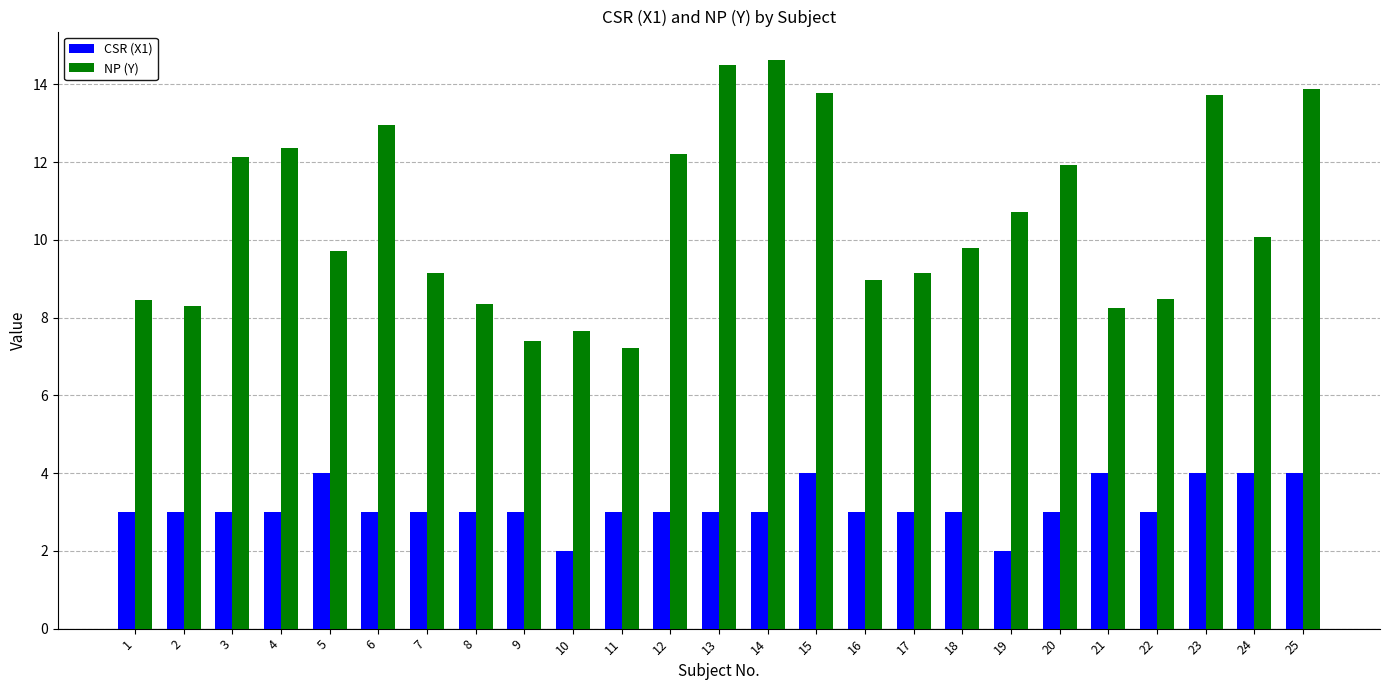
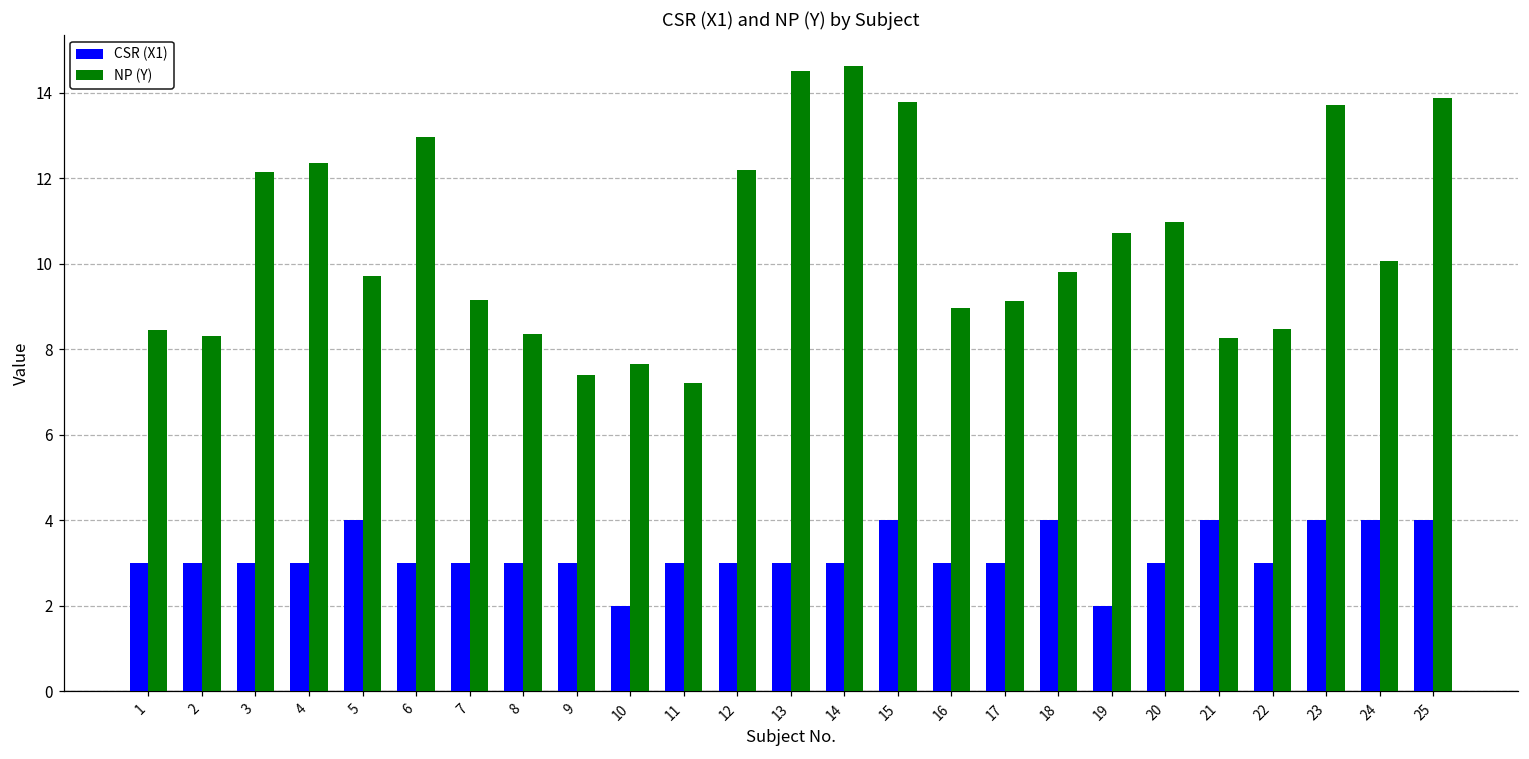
  {
    "CSR (X1)": {
      "1": 3,
      "2": 3,
      "3": 3,
      "4": 3,
      "5": 4,
      "6": 3,
      "7": 3,
      "8": 3,
      "9": 3,
      "10": 2,
      "11": 3,
      "12": 3,
      "13": 3,
      "14": 3,
      "15": 4,
      "16": 3,
      "17": 3,
-     "18": 3,
+     "18": 4,
      "19": 2,
      "20": 3,
      "21": 4,
      "22": 3,
      "23": 4,
      "24": 4,
      "25": 4
    },
    "NP (Y)": {
      "1": 8.5,
      "2": 8.3,
      "3": 12.1,
      "4": 12.4,
      "5": 9.7,
      "6": 13.0,
      "7": 9.2,
      "8": 8.4,
      "9": 7.4,
      "10": 7.7,
      "11": 7.2,
      "12": 12.2,
      "13": 14.5,
      "14": 14.6,
      "15": 13.8,
      "16": 9.0,
      "17": 9.1,
      "18": 9.8,
      "19": 10.7,
-     "20": 11.9,
+     "20": 11.0,
      "21": 8.3,
      "22": 8.5,
      "23": 13.7,
      "24": 10.1,
      "25": 13.9
    }
  }
